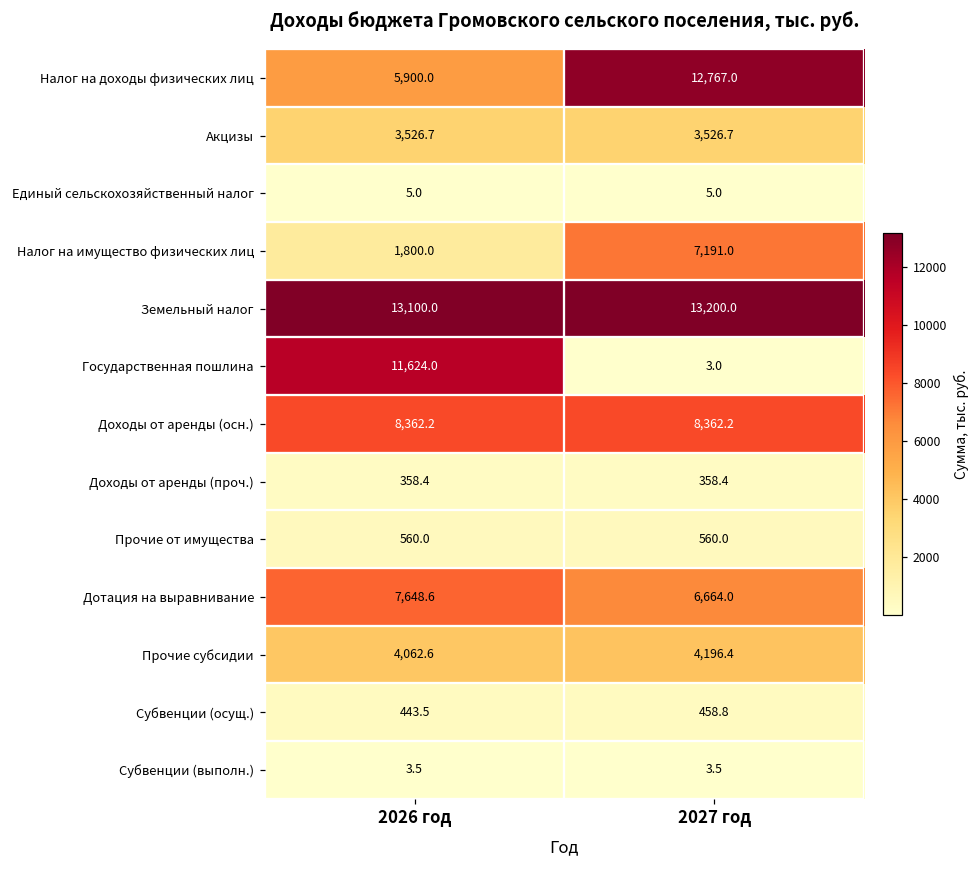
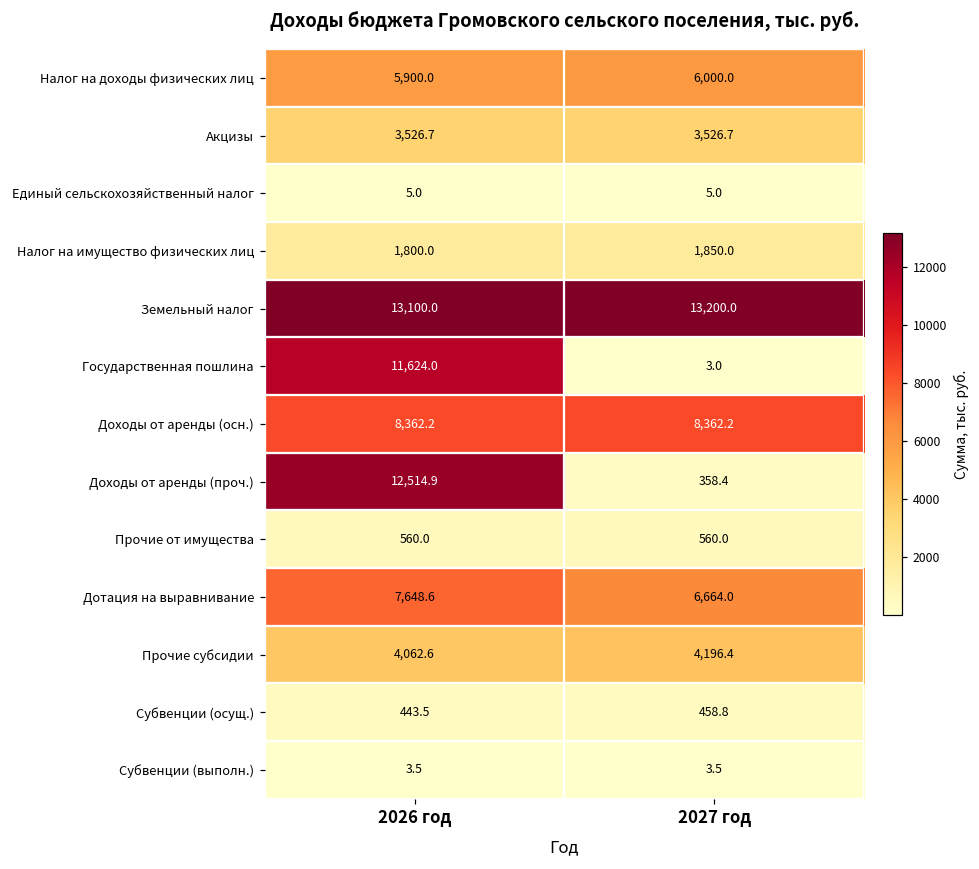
  {
    "Налог на доходы физических лиц": {
      "2026 год": "5,900.0",
-     "2027 год": "12,767.0"
+     "2027 год": "6,000.0"
    },
    "Акцизы": {
      "2026 год": "3,526.7",
      "2027 год": "3,526.7"
    },
    "Единый сельскохозяйственный налог": {
      "2026 год": "5.0",
      "2027 год": "5.0"
    },
    "Налог на имущество физических лиц": {
      "2026 год": "1,800.0",
-     "2027 год": "7,191.0"
+     "2027 год": "1,850.0"
    },
    "Земельный налог": {
      "2026 год": "13,100.0",
      "2027 год": "13,200.0"
    },
    "Государственная пошлина": {
      "2026 год": "11,624.0",
      "2027 год": "3.0"
    },
    "Доходы от аренды (осн.)": {
      "2026 год": "8,362.2",
      "2027 год": "8,362.2"
    },
    "Доходы от аренды (проч.)": {
-     "2026 год": "358.4",
+     "2026 год": "12,514.9",
      "2027 год": "358.4"
    },
    "Прочие от имущества": {
      "2026 год": "560.0",
      "2027 год": "560.0"
    },
    "Дотация на выравнивание": {
      "2026 год": "7,648.6",
      "2027 год": "6,664.0"
    },
    "Прочие субсидии": {
      "2026 год": "4,062.6",
      "2027 год": "4,196.4"
    },
    "Субвенции (осущ.)": {
      "2026 год": "443.5",
      "2027 год": "458.8"
    },
    "Субвенции (выполн.)": {
      "2026 год": "3.5",
      "2027 год": "3.5"
    }
  }
